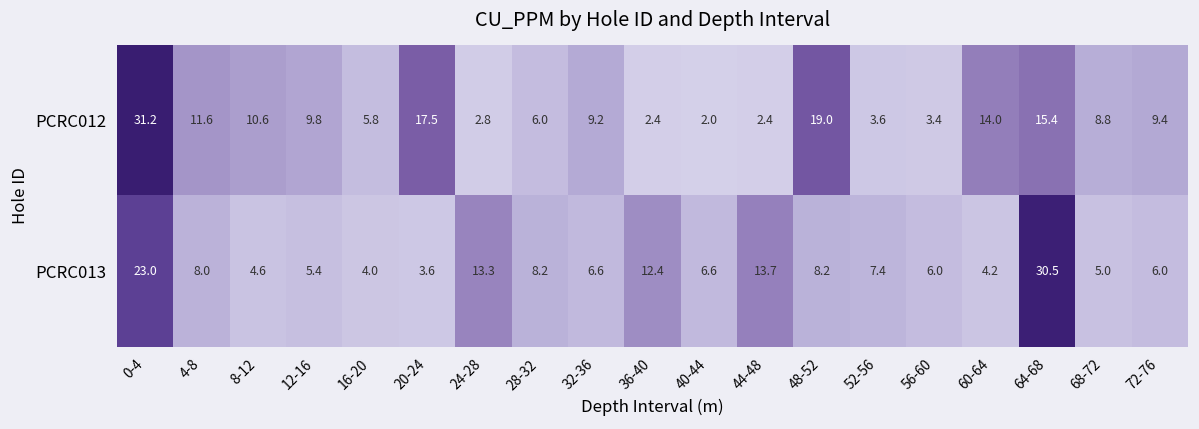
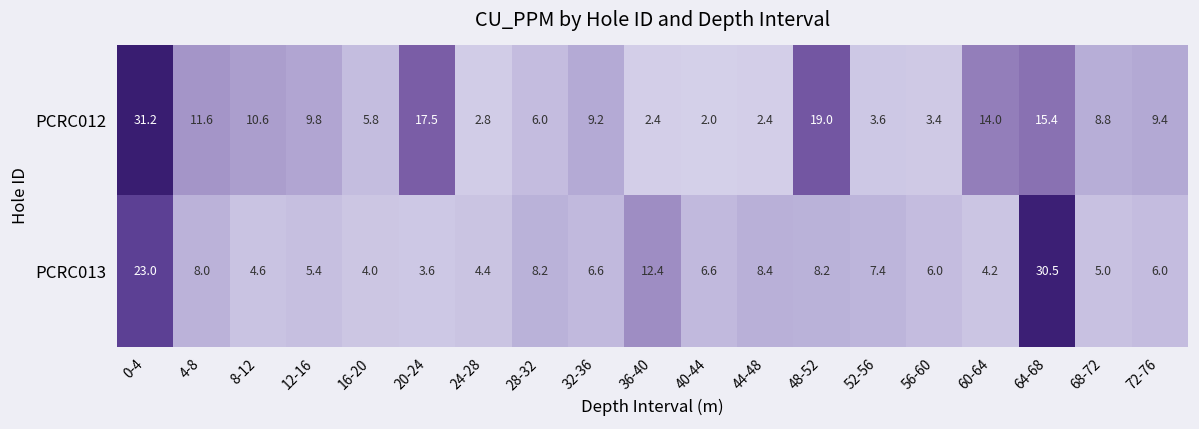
  {
    "PCRC012": {
      "0-4": 31.2,
      "4-8": 11.6,
      "8-12": 10.6,
      "12-16": 9.8,
      "16-20": 5.8,
      "20-24": 17.5,
      "24-28": 2.8,
      "28-32": 6.0,
      "32-36": 9.2,
      "36-40": 2.4,
      "40-44": 2.0,
      "44-48": 2.4,
      "48-52": 19.0,
      "52-56": 3.6,
      "56-60": 3.4,
      "60-64": 14.0,
      "64-68": 15.4,
      "68-72": 8.8,
      "72-76": 9.4
    },
    "PCRC013": {
      "0-4": 23.0,
      "4-8": 8.0,
      "8-12": 4.6,
      "12-16": 5.4,
      "16-20": 4.0,
      "20-24": 3.6,
-     "24-28": 13.3,
+     "24-28": 4.4,
      "28-32": 8.2,
      "32-36": 6.6,
      "36-40": 12.4,
      "40-44": 6.6,
-     "44-48": 13.7,
+     "44-48": 8.4,
      "48-52": 8.2,
      "52-56": 7.4,
      "56-60": 6.0,
      "60-64": 4.2,
      "64-68": 30.5,
      "68-72": 5.0,
      "72-76": 6.0
    }
  }
